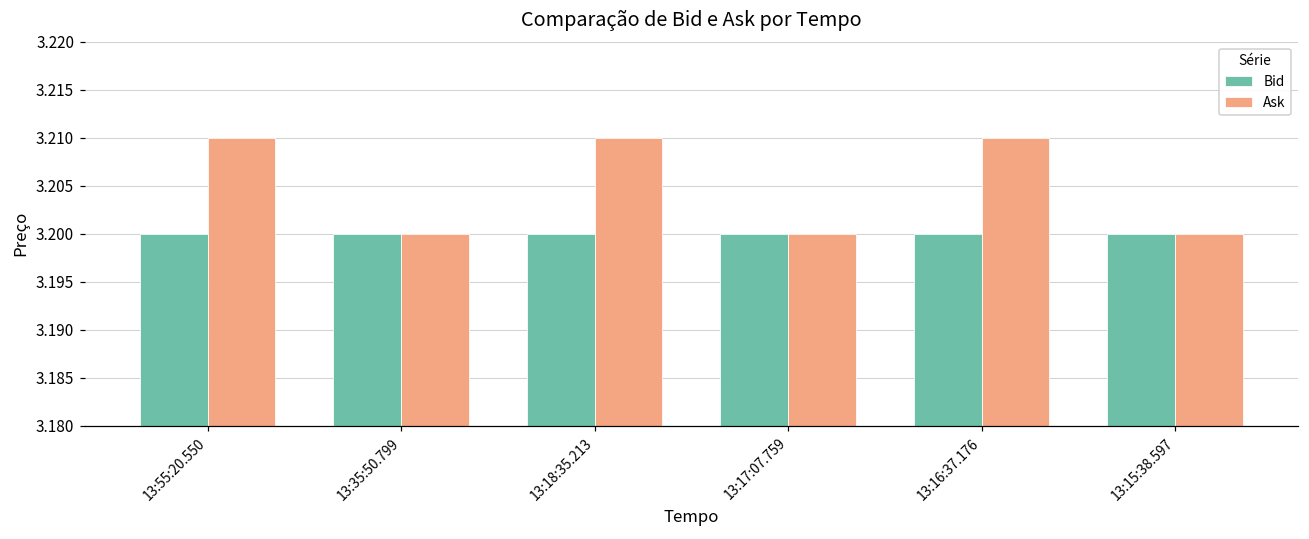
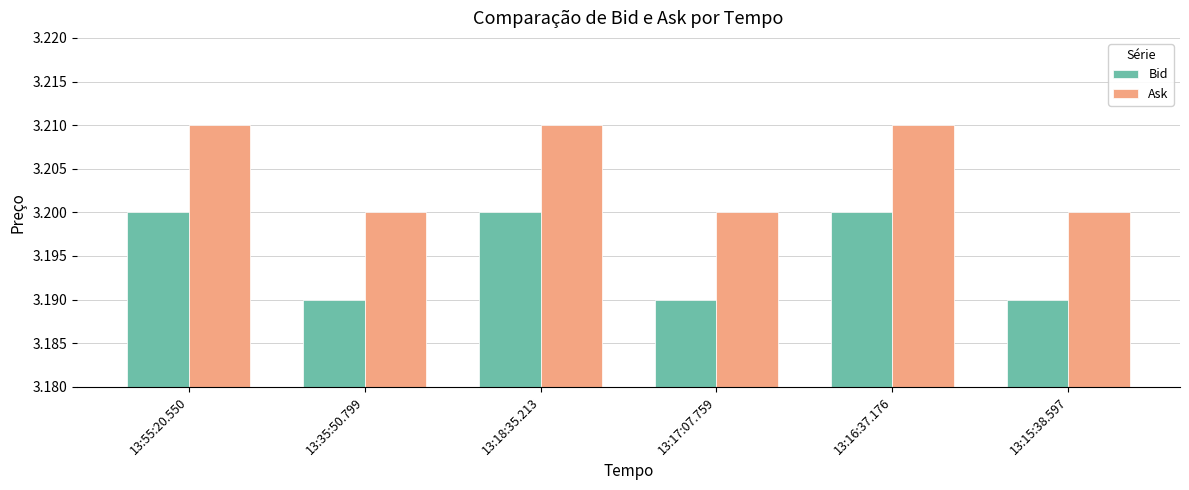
  {
    "Bid": {
      "13:55:20.550": 3.20,
-     "13:35:50.799": 3.20,
+     "13:35:50.799": 3.19,
      "13:18:35.213": 3.20,
-     "13:17:07.759": 3.20,
+     "13:17:07.759": 3.19,
      "13:16:37.176": 3.20,
-     "13:15:38.597": 3.20
+     "13:15:38.597": 3.19
    },
    "Ask": {
      "13:55:20.550": 3.21,
      "13:35:50.799": 3.20,
      "13:18:35.213": 3.21,
      "13:17:07.759": 3.20,
      "13:16:37.176": 3.21,
      "13:15:38.597": 3.20
    }
  }
